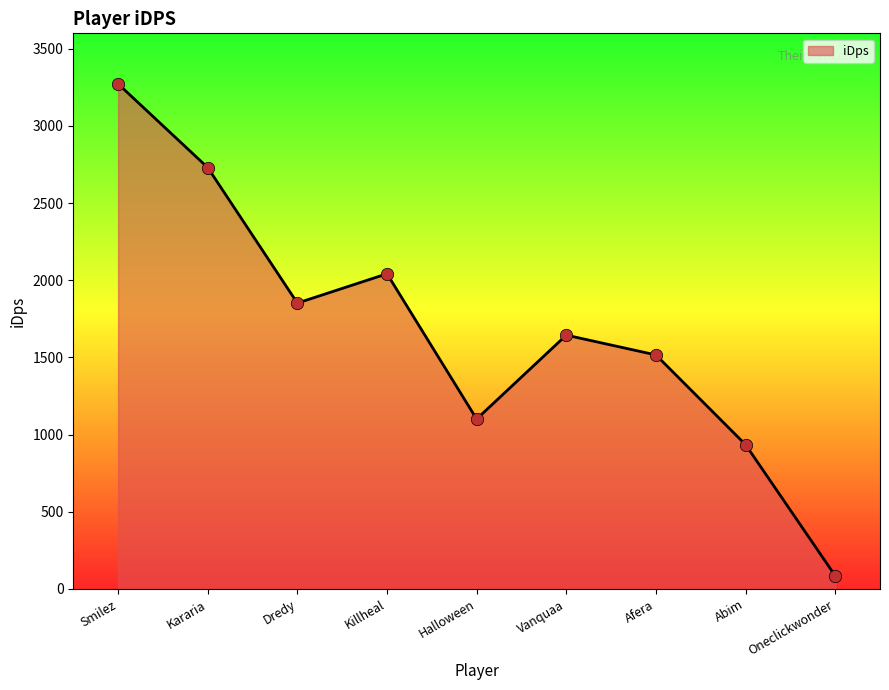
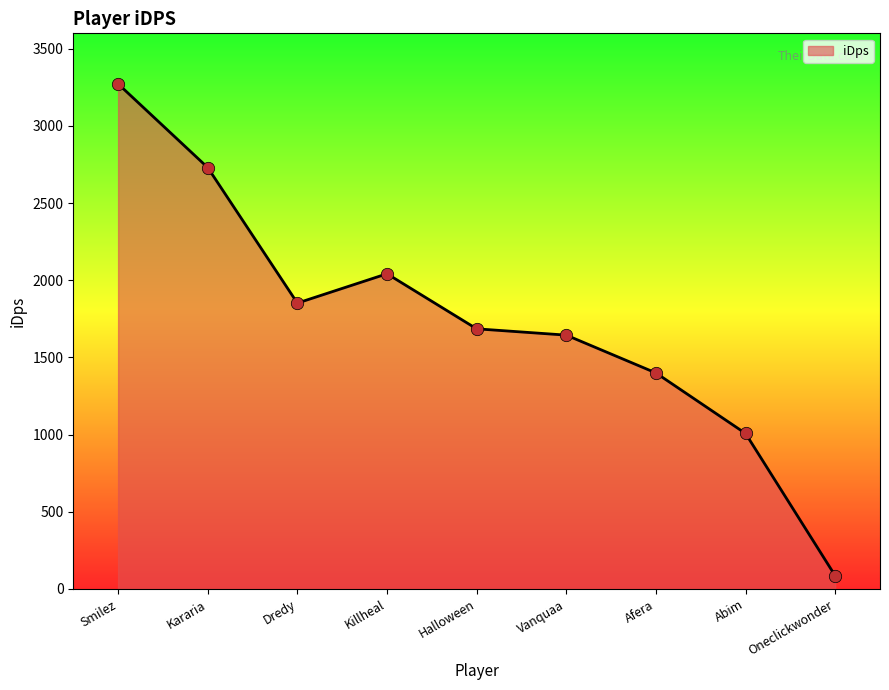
  {
    "Smilez": 3270,
    "Kararia": 2730,
    "Dredy": 1850,
    "Killheal": 2040,
-   "Halloween": 1100,
+   "Halloween": 1690,
    "Vanquaa": 1640,
-   "Afera": 1520,
-   "Abim": 930,
+   "Afera": 1400,
+   "Abim": 1010,
    "Oneclickwonder": 90
  }
